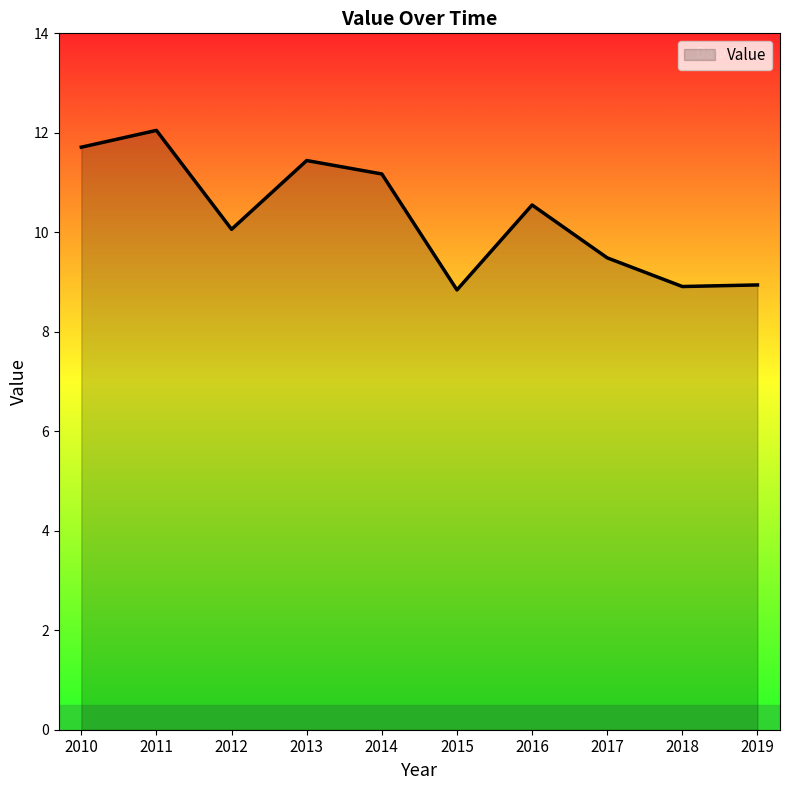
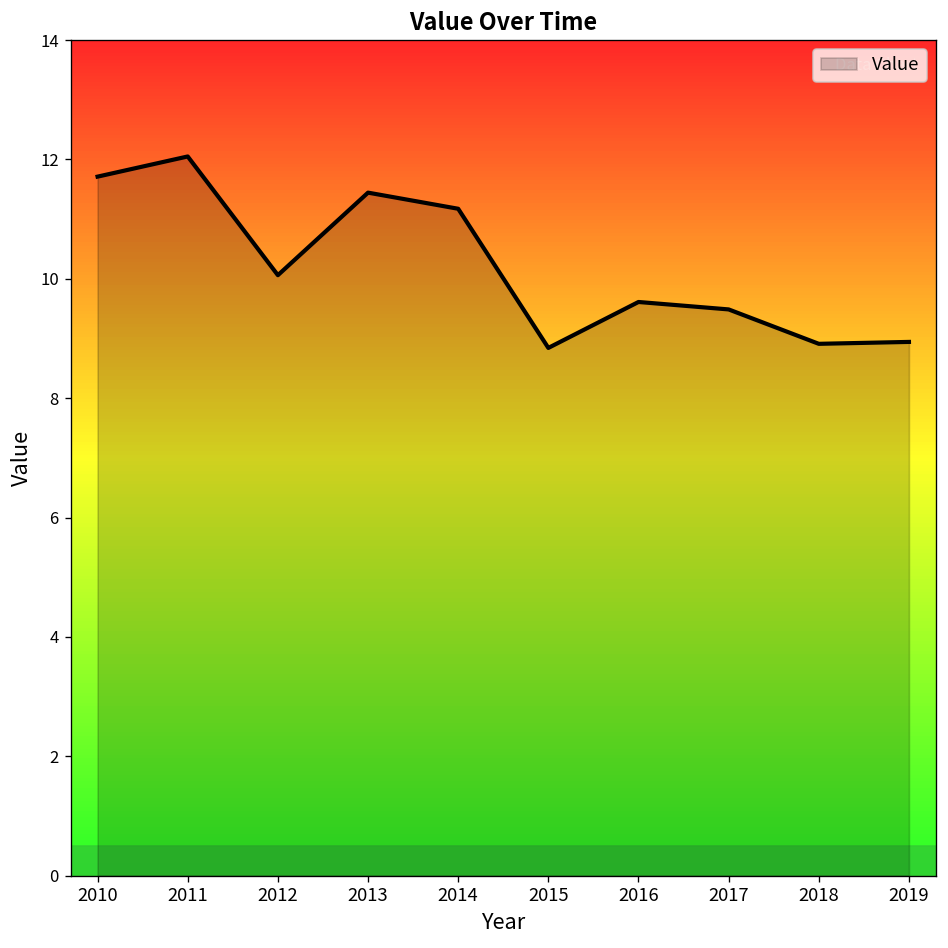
  {
    "2010": 11.7,
    "2011": 12.0,
    "2012": 10.1,
    "2013": 11.4,
    "2014": 11.2,
    "2015": 8.8,
-   "2016": 10.5,
+   "2016": 9.6,
    "2017": 9.5,
    "2018": 8.9,
    "2019": 8.9
  }
